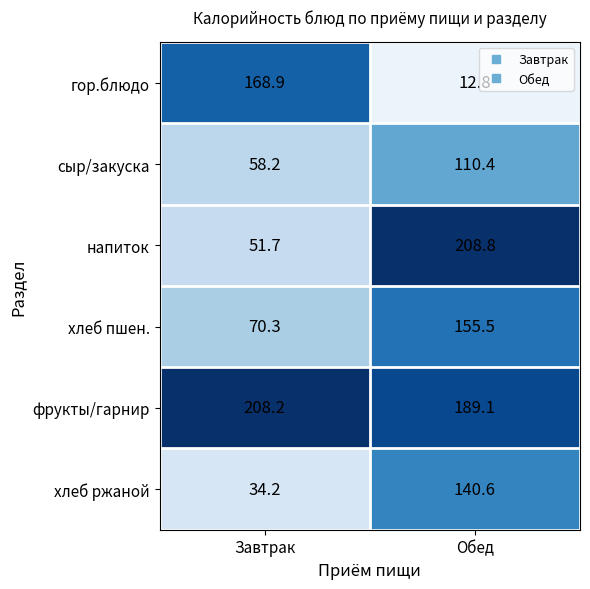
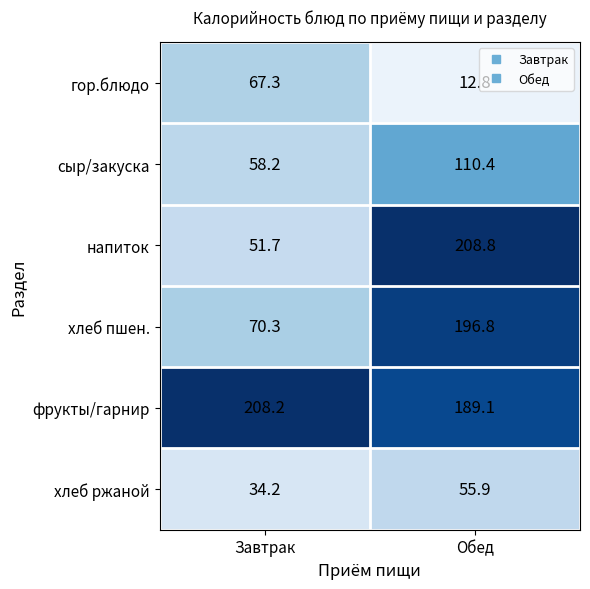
  {
    "гор.блюдо": {
-     "Завтрак": 168.9
+     "Завтрак": 67.3
    },
    "сыр/закуска": {
      "Завтрак": 58.2,
      "Обед": 110.4
    },
    "напиток": {
      "Завтрак": 51.7,
      "Обед": 208.8
    },
    "хлеб пшен.": {
      "Завтрак": 70.3,
-     "Обед": 155.5
+     "Обед": 196.8
    },
    "фрукты/гарнир": {
      "Завтрак": 208.2,
      "Обед": 189.1
    },
    "хлеб ржаной": {
      "Завтрак": 34.2,
-     "Обед": 140.6
+     "Обед": 55.9
    }
  }
